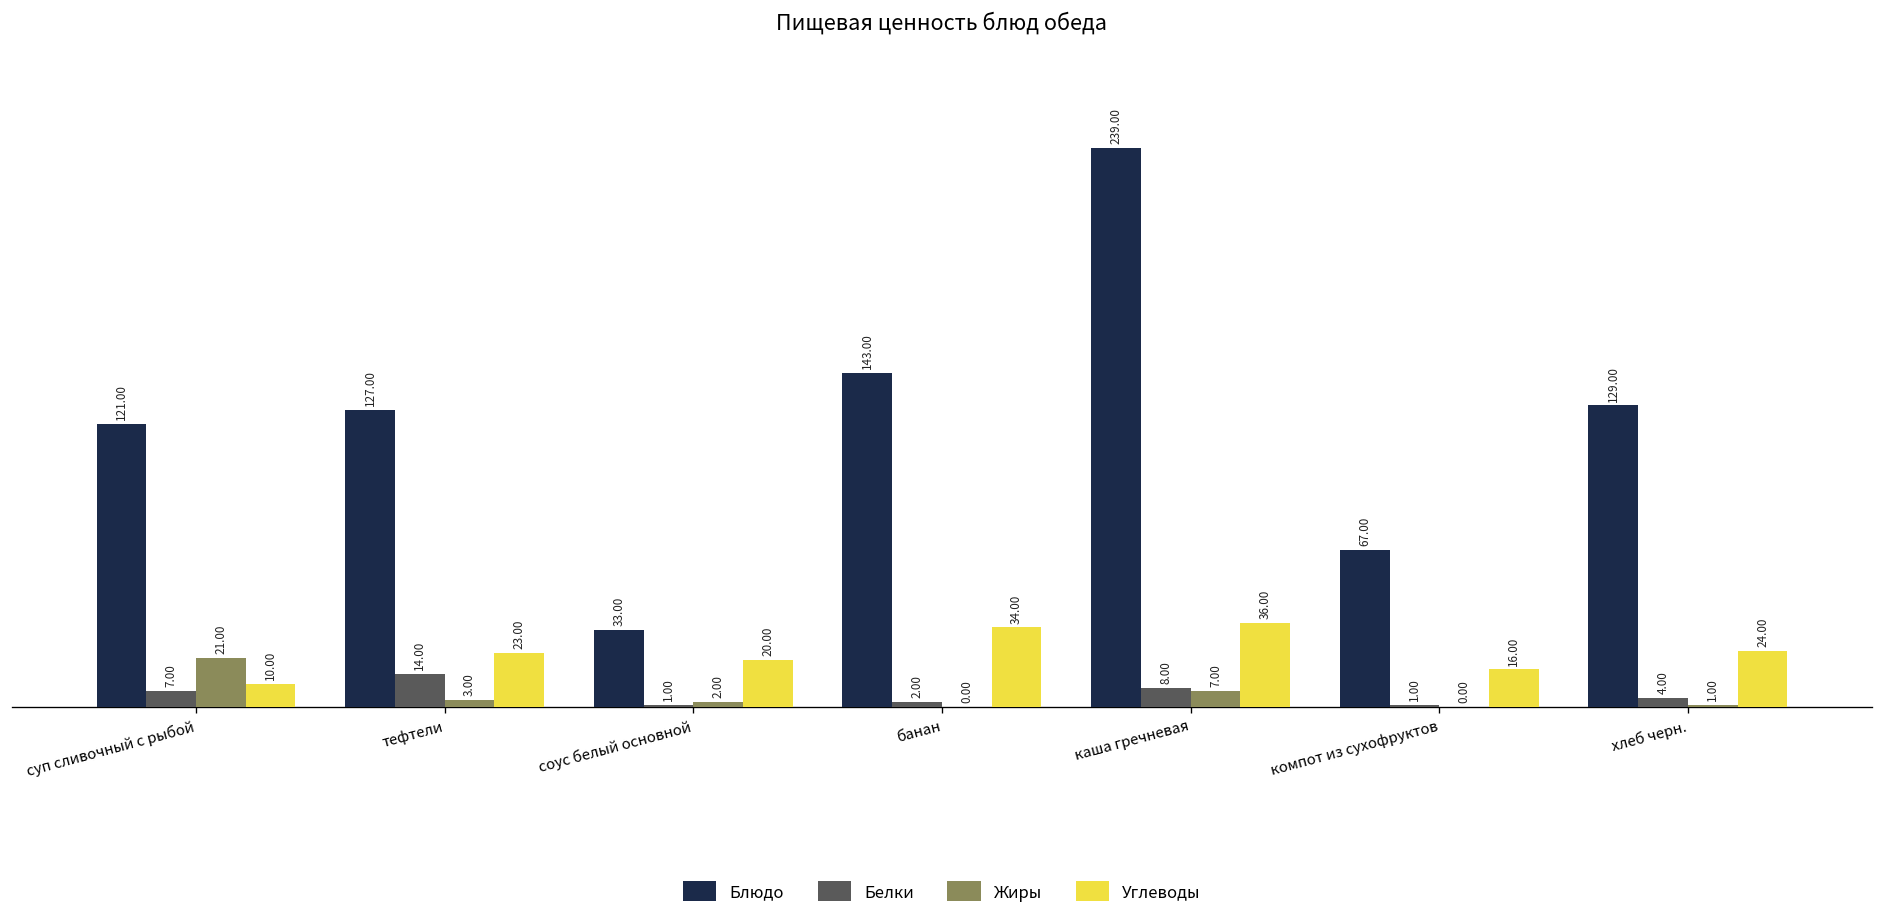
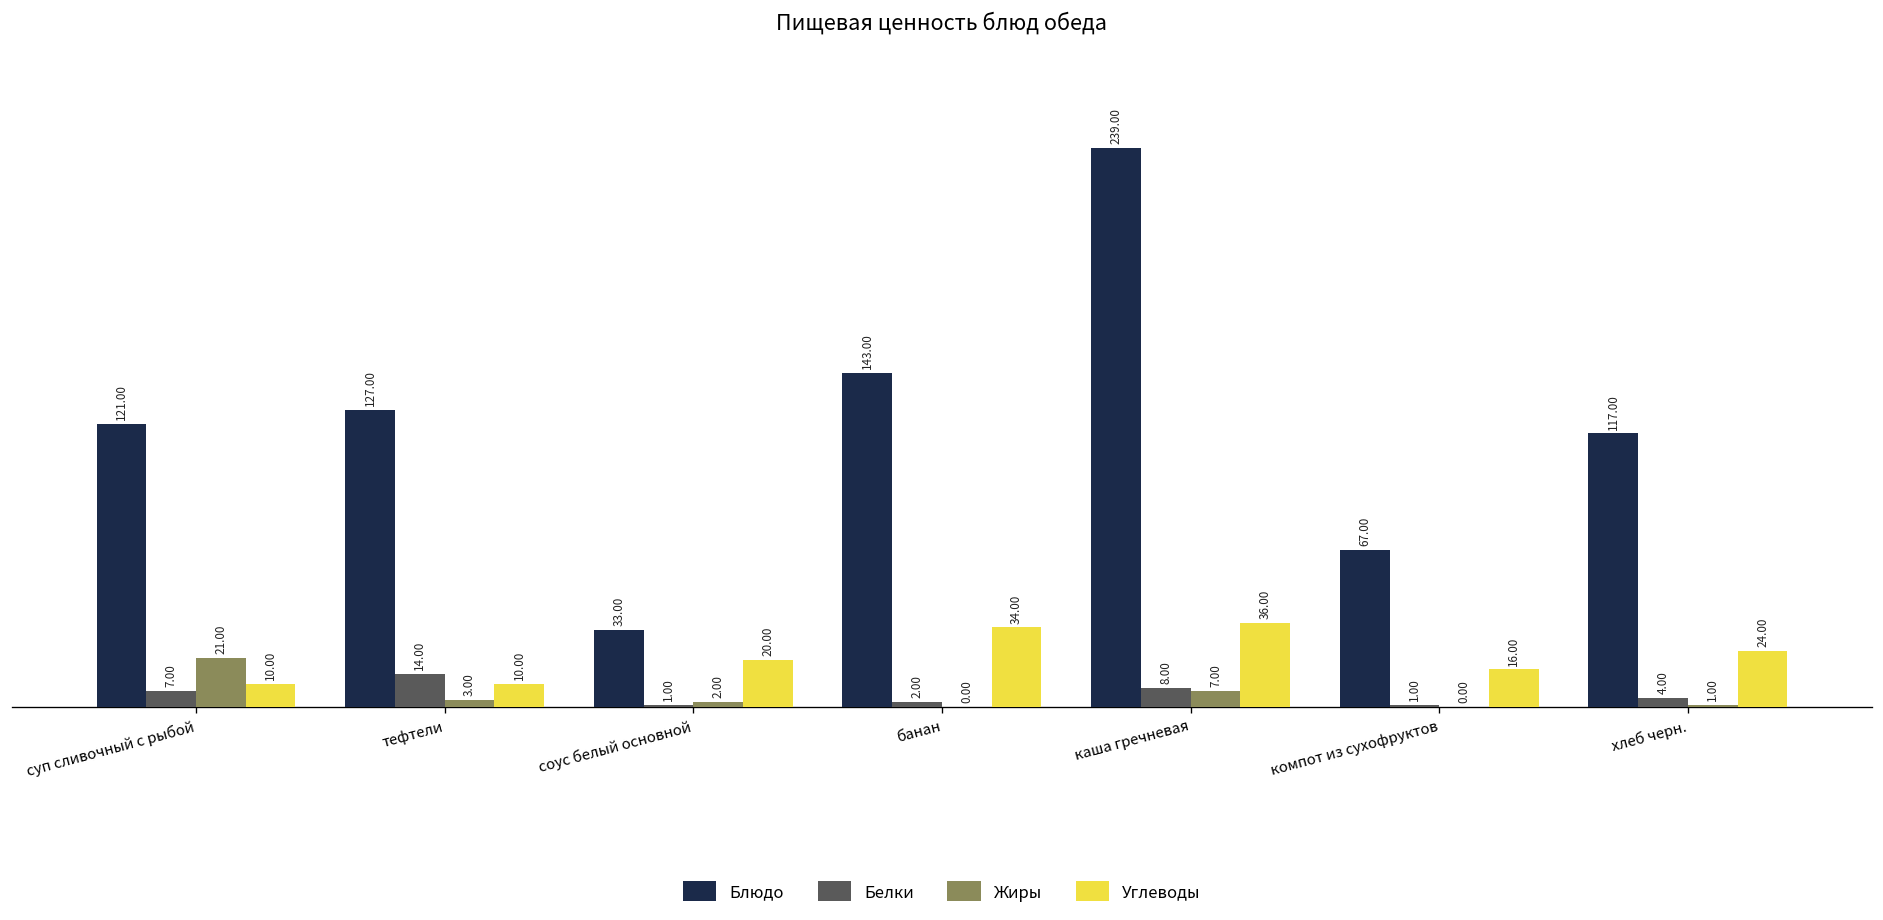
  {
    "Блюдо": {
      "суп сливочный с рыбой": 121.00,
      "тефтели": 127.00,
      "соус белый основной": 33.00,
      "банан": 143.00,
      "каша гречневая": 239.00,
      "компот из сухофруктов": 67.00,
-     "хлеб черн.": 129.00
+     "хлеб черн.": 117.00
    },
    "Белки": {
      "суп сливочный с рыбой": 7.00,
      "тефтели": 14.00,
      "соус белый основной": 1.00,
      "банан": 2.00,
      "каша гречневая": 8.00,
      "компот из сухофруктов": 1.00,
      "хлеб черн.": 4.00
    },
    "Жиры": {
      "суп сливочный с рыбой": 21.00,
      "тефтели": 3.00,
      "соус белый основной": 2.00,
      "банан": 0.00,
      "каша гречневая": 7.00,
      "компот из сухофруктов": 0.00,
      "хлеб черн.": 1.00
    },
    "Углеводы": {
      "суп сливочный с рыбой": 10.00,
-     "тефтели": 23.00,
+     "тефтели": 10.00,
      "соус белый основной": 20.00,
      "банан": 34.00,
      "каша гречневая": 36.00,
      "компот из сухофруктов": 16.00,
      "хлеб черн.": 24.00
    }
  }
